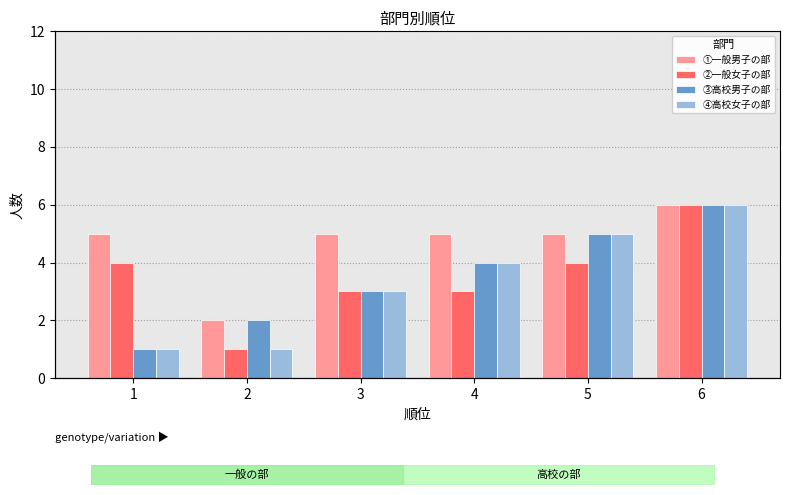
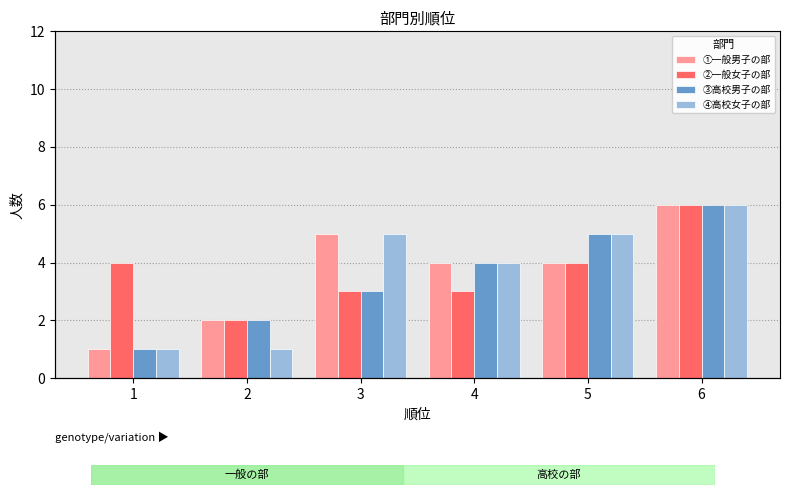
  {
    "①一般男子の部": {
-     "1": 5,
+     "1": 1,
      "2": 2,
      "3": 5,
-     "4": 5,
-     "5": 5,
+     "4": 4,
+     "5": 4,
      "6": 6
    },
    "②一般女子の部": {
      "1": 4,
-     "2": 1,
+     "2": 2,
      "3": 3,
      "4": 3,
      "5": 4,
      "6": 6
    },
    "③高校男子の部": {
      "1": 1,
      "2": 2,
      "3": 3,
      "4": 4,
      "5": 5,
      "6": 6
    },
    "④高校女子の部": {
      "1": 1,
      "2": 1,
-     "3": 3,
+     "3": 5,
      "4": 4,
      "5": 5,
      "6": 6
    }
  }
